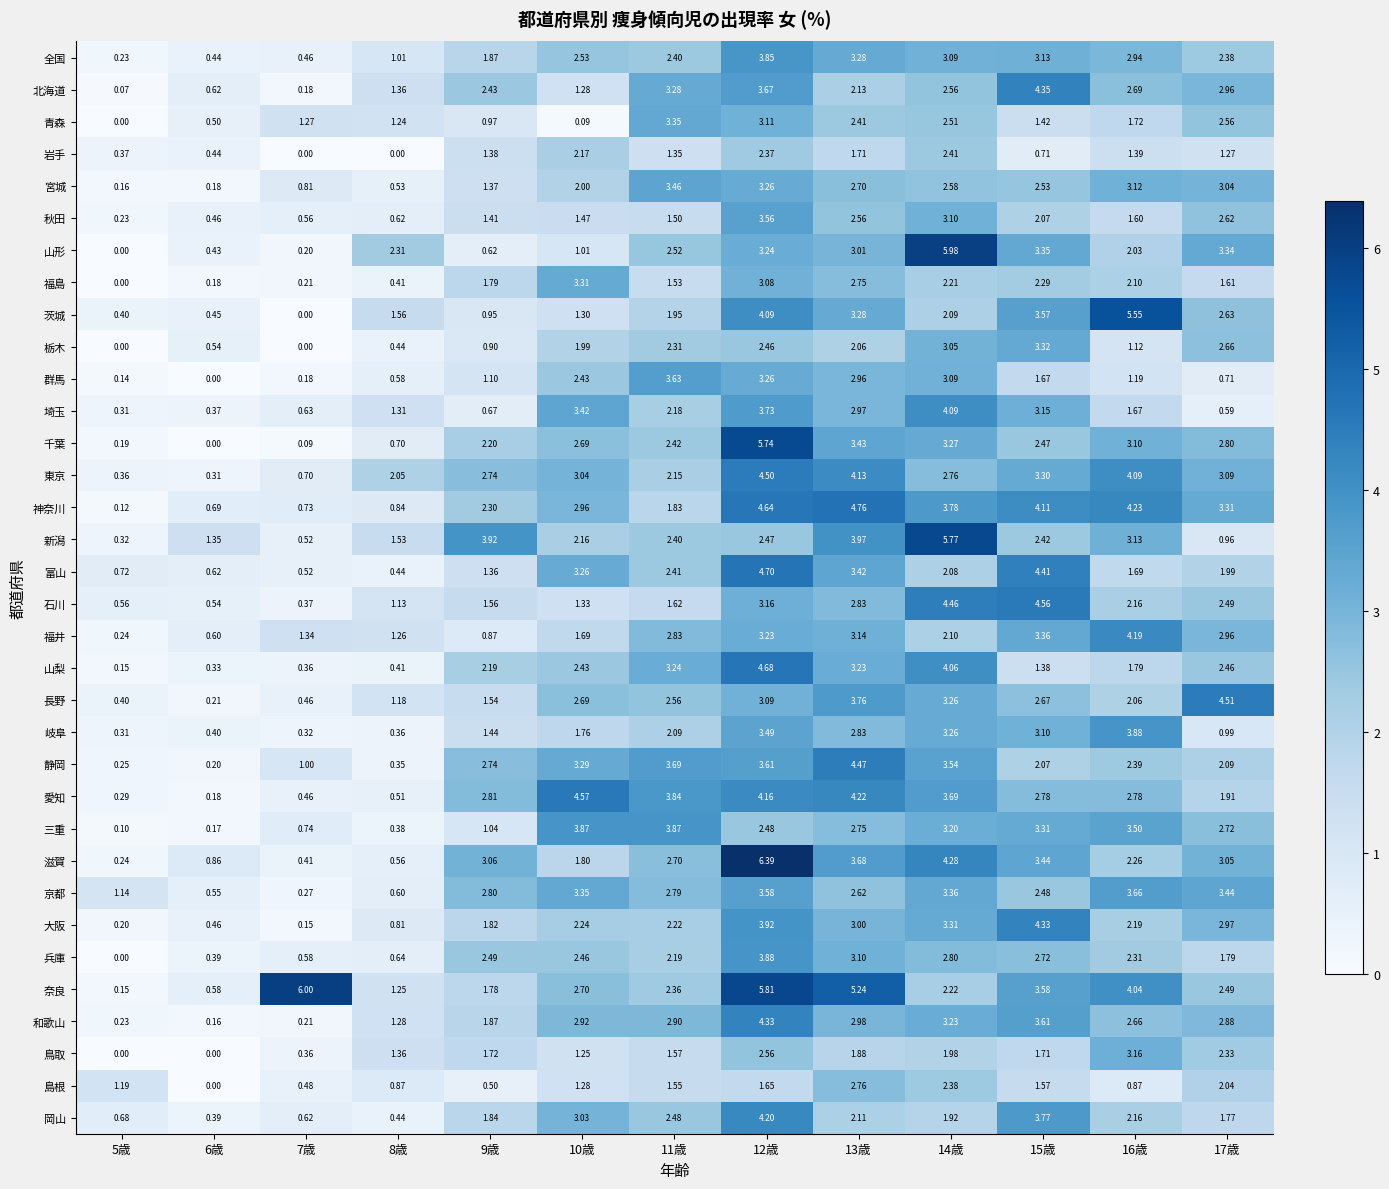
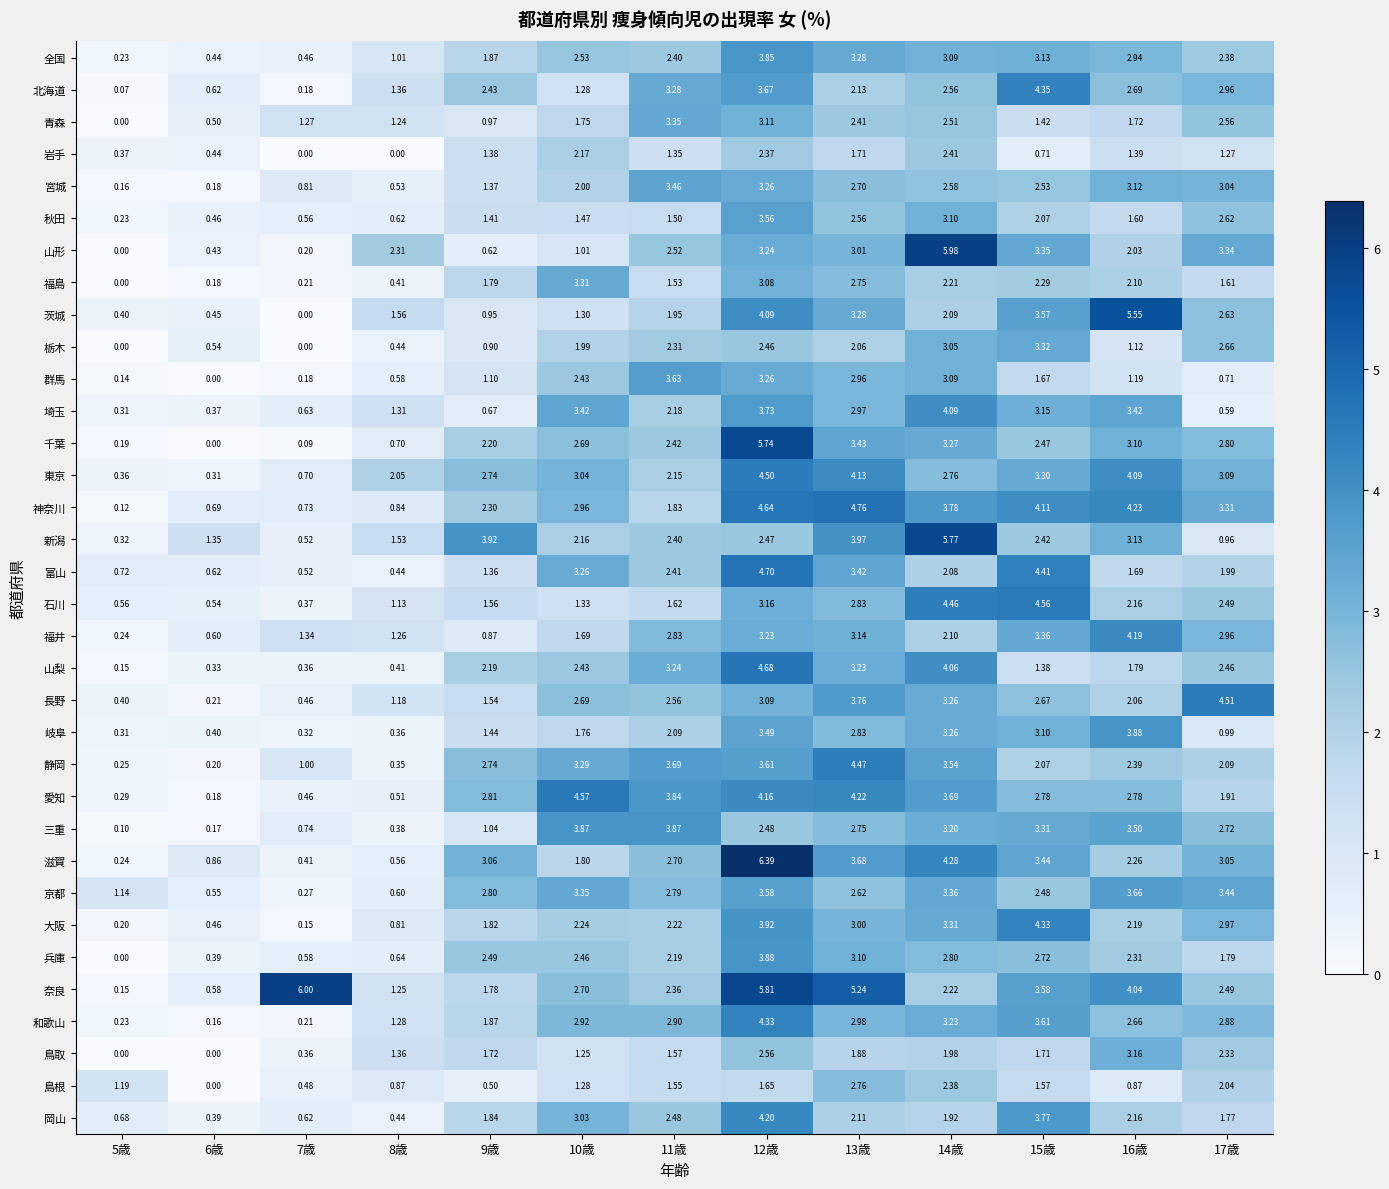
  {
    "青森": {
      "5歳": 0.00,
      "6歳": 0.50,
      "7歳": 1.27,
      "8歳": 1.24,
      "9歳": 0.97,
-     "10歳": 0.09,
+     "10歳": 1.75,
      "11歳": 3.35,
      "12歳": 3.11,
      "13歳": 2.41,
      "14歳": 2.51,
      "15歳": 1.42,
      "16歳": 1.72,
      "17歳": 2.56
    },
    "埼玉": {
      "5歳": 0.31,
      "6歳": 0.37,
      "7歳": 0.63,
      "8歳": 1.31,
      "9歳": 0.67,
      "10歳": 3.42,
      "11歳": 2.18,
      "12歳": 3.73,
      "13歳": 2.97,
      "14歳": 4.09,
      "15歳": 3.15,
-     "16歳": 1.67,
+     "16歳": 3.42,
      "17歳": 0.59
    }
  }
